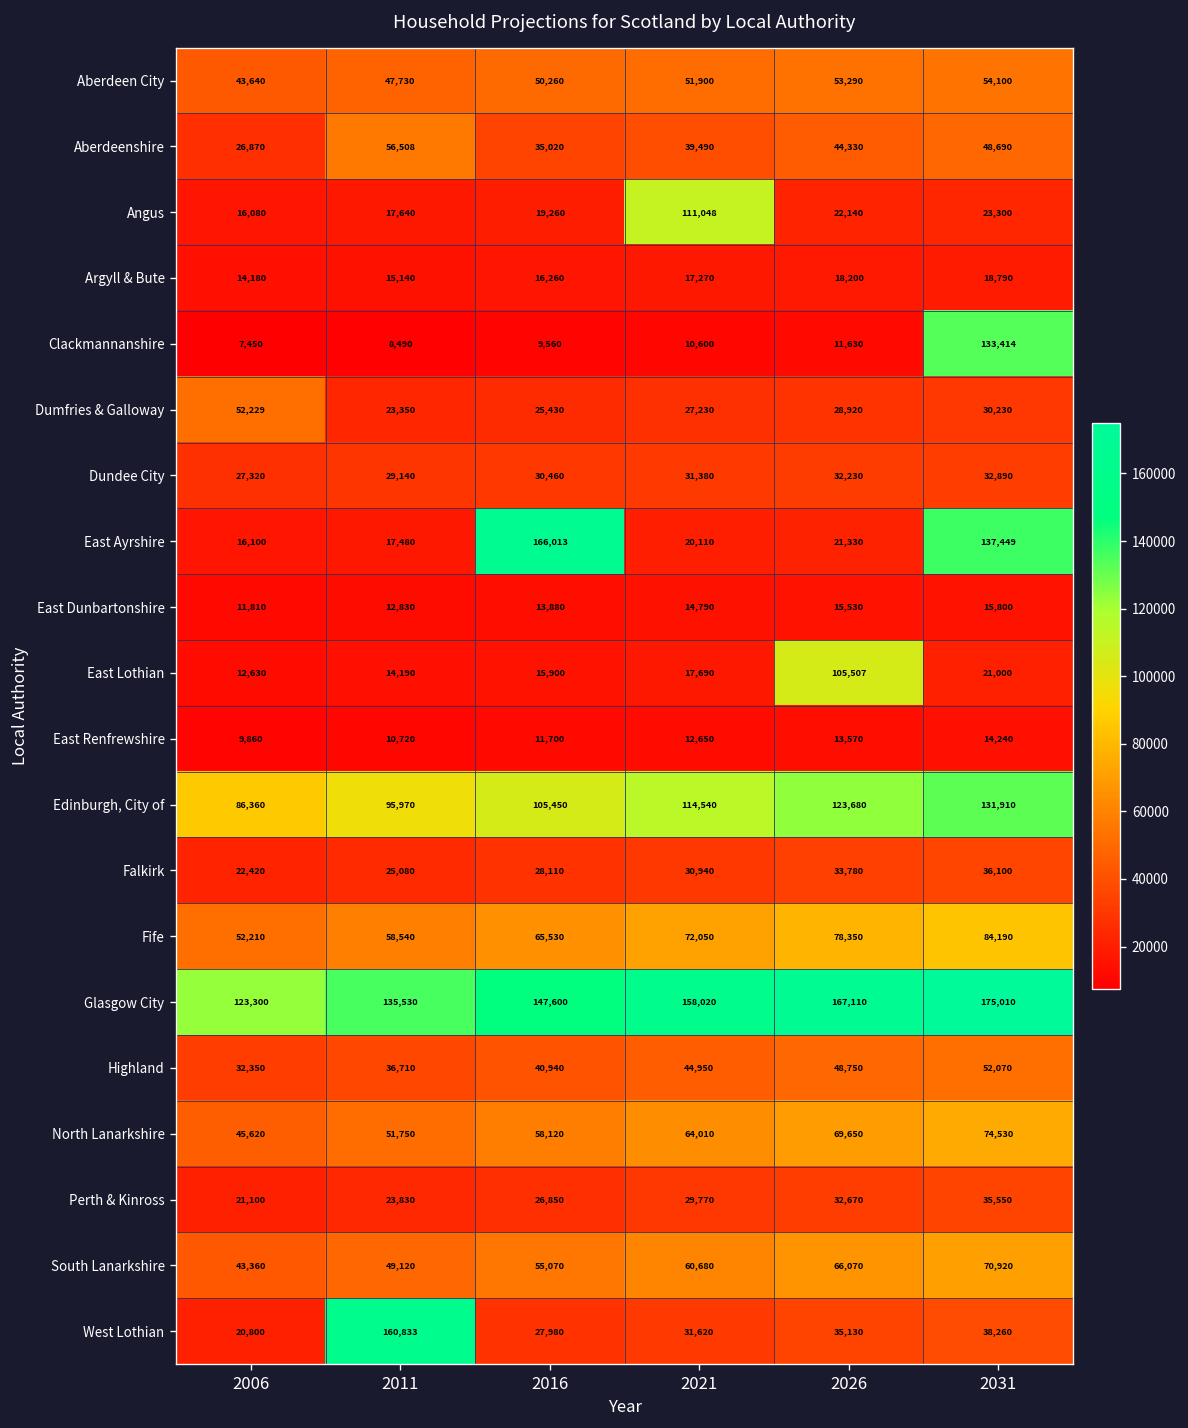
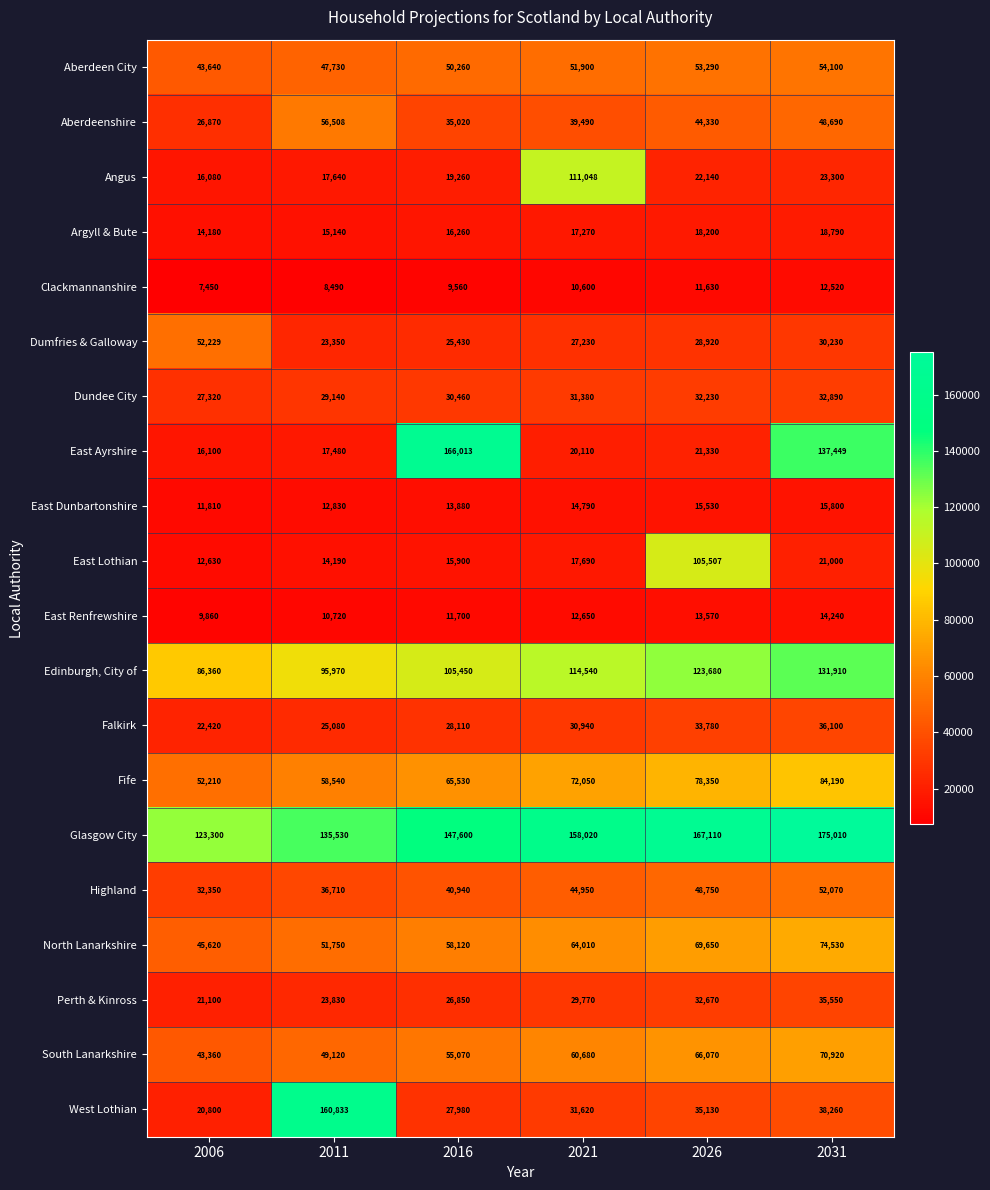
  {
    "Aberdeen City": {
      "2006": "43,640",
      "2011": "47,730",
      "2016": "50,260",
      "2021": "51,900",
      "2026": "53,290",
      "2031": "54,100"
    },
    "Aberdeenshire": {
      "2006": "26,870",
      "2011": "56,508",
      "2016": "35,020",
      "2021": "39,490",
      "2026": "44,330",
      "2031": "48,690"
    },
    "Angus": {
      "2006": "16,080",
      "2011": "17,640",
      "2016": "19,260",
      "2021": "111,048",
      "2026": "22,140",
      "2031": "23,300"
    },
    "Argyll & Bute": {
      "2006": "14,180",
      "2011": "15,140",
      "2016": "16,260",
      "2021": "17,270",
      "2026": "18,200",
      "2031": "18,790"
    },
    "Clackmannanshire": {
      "2006": "7,450",
      "2011": "8,490",
      "2016": "9,560",
      "2021": "10,600",
      "2026": "11,630",
-     "2031": "133,414"
+     "2031": "12,520"
    },
    "Dumfries & Galloway": {
      "2006": "52,229",
      "2011": "23,350",
      "2016": "25,430",
      "2021": "27,230",
      "2026": "28,920",
      "2031": "30,230"
    },
    "Dundee City": {
      "2006": "27,320",
      "2011": "29,140",
      "2016": "30,460",
      "2021": "31,380",
      "2026": "32,230",
      "2031": "32,890"
    },
    "East Ayrshire": {
      "2006": "16,100",
      "2011": "17,480",
      "2016": "166,013",
      "2021": "20,110",
      "2026": "21,330",
      "2031": "137,449"
    },
    "East Dunbartonshire": {
      "2006": "11,810",
      "2011": "12,830",
      "2016": "13,880",
      "2021": "14,790",
      "2026": "15,530",
      "2031": "15,800"
    },
    "East Lothian": {
      "2006": "12,630",
      "2011": "14,190",
      "2016": "15,900",
      "2021": "17,690",
      "2026": "105,507",
      "2031": "21,000"
    },
    "East Renfrewshire": {
      "2006": "9,860",
      "2011": "10,720",
      "2016": "11,700",
      "2021": "12,650",
      "2026": "13,570",
      "2031": "14,240"
    },
    "Edinburgh, City of": {
      "2006": "86,360",
      "2011": "95,970",
      "2016": "105,450",
      "2021": "114,540",
      "2026": "123,680",
      "2031": "131,910"
    },
    "Falkirk": {
      "2006": "22,420",
      "2011": "25,080",
      "2016": "28,110",
      "2021": "30,940",
      "2026": "33,780",
      "2031": "36,100"
    },
    "Fife": {
      "2006": "52,210",
      "2011": "58,540",
      "2016": "65,530",
      "2021": "72,050",
      "2026": "78,350",
      "2031": "84,190"
    },
    "Glasgow City": {
      "2006": "123,300",
      "2011": "135,530",
      "2016": "147,600",
      "2021": "158,020",
      "2026": "167,110",
      "2031": "175,010"
    },
    "Highland": {
      "2006": "32,350",
      "2011": "36,710",
      "2016": "40,940",
      "2021": "44,950",
      "2026": "48,750",
      "2031": "52,070"
    },
    "North Lanarkshire": {
      "2006": "45,620",
      "2011": "51,750",
      "2016": "58,120",
      "2021": "64,010",
      "2026": "69,650",
      "2031": "74,530"
    },
    "Perth & Kinross": {
      "2006": "21,100",
      "2011": "23,830",
      "2016": "26,850",
      "2021": "29,770",
      "2026": "32,670",
      "2031": "35,550"
    },
    "South Lanarkshire": {
      "2006": "43,360",
      "2011": "49,120",
      "2016": "55,070",
      "2021": "60,680",
      "2026": "66,070",
      "2031": "70,920"
    },
    "West Lothian": {
      "2006": "20,800",
      "2011": "160,833",
      "2016": "27,980",
      "2021": "31,620",
      "2026": "35,130",
      "2031": "38,260"
    }
  }
